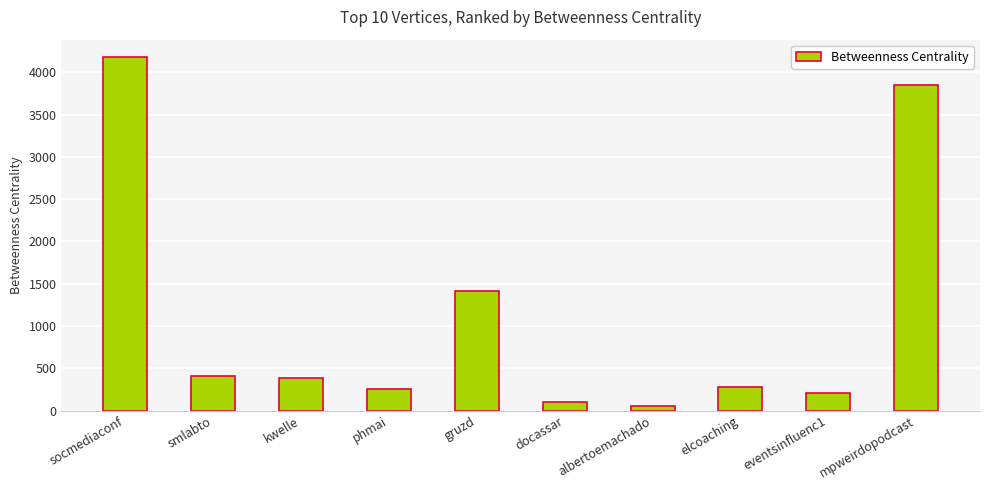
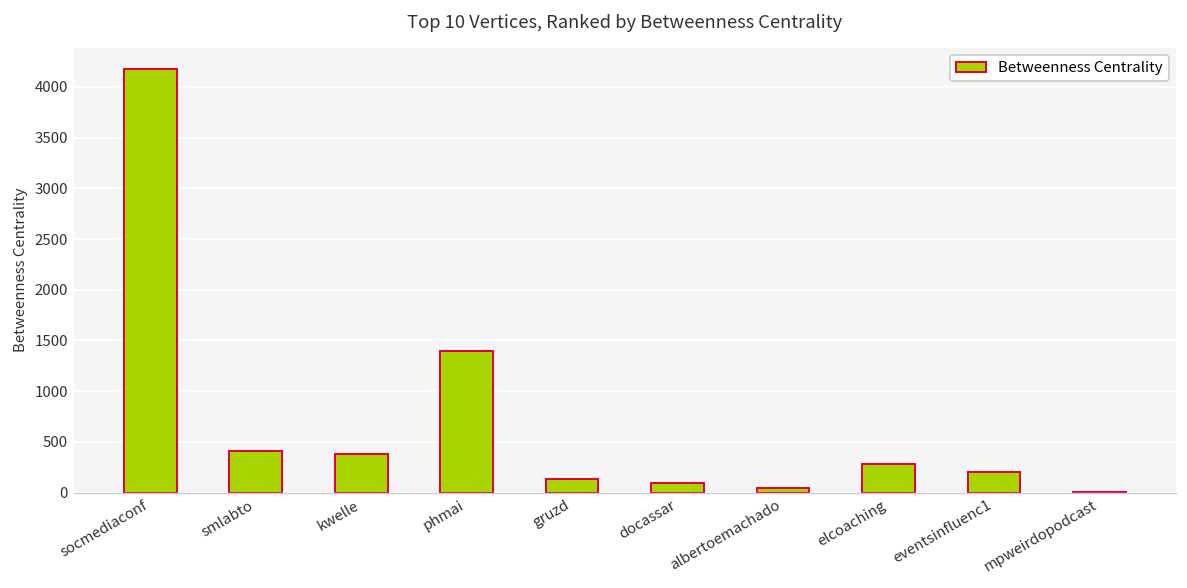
  {
    "socmediaconf": 4200,
    "smlabto": 400,
    "kwelle": 400,
-   "phmai": 300,
-   "gruzd": 1400,
+   "phmai": 1400,
+   "gruzd": 100,
    "docassar": 100,
    "albertoemachado": 100,
    "elcoaching": 300,
    "eventsinfluenc1": 200,
-   "mpweirdopodcast": 3900
+   "mpweirdopodcast": 0
  }
